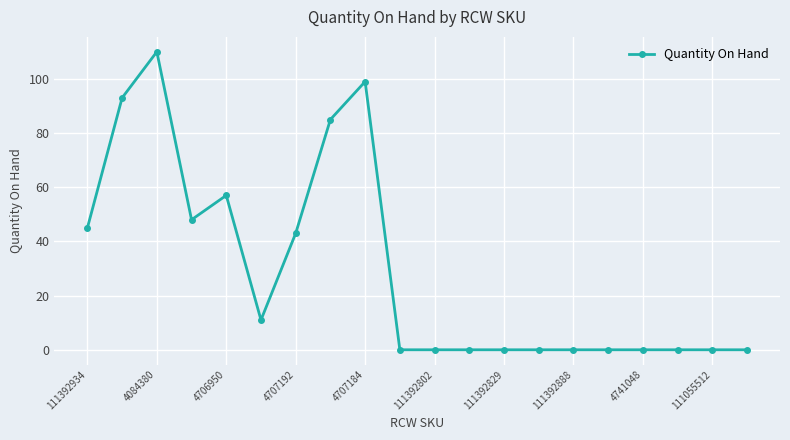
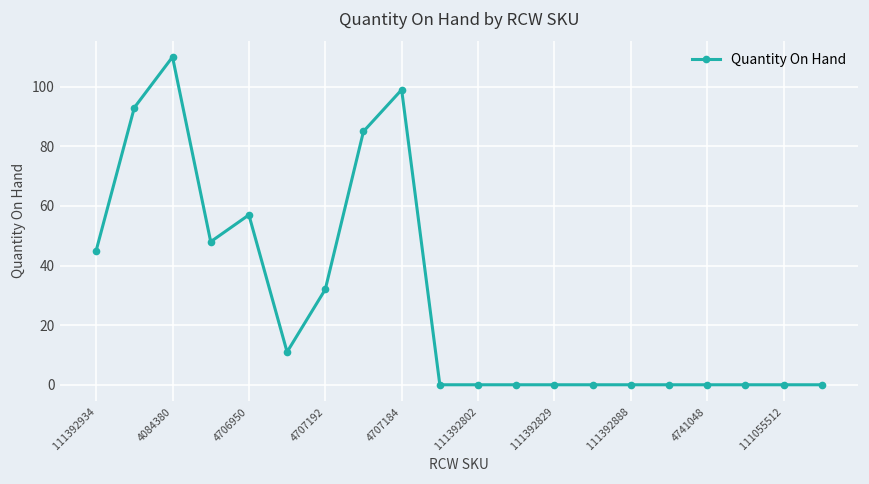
  {
    "111392934": 45,
    "4084380": 110,
    "4706950": 57,
-   "4707192": 43,
+   "4707192": 32,
    "4707184": 99,
    "111392802": 0,
    "111392829": 0,
    "111392888": 0,
    "4741048": 0,
    "111055512": 0
  }
